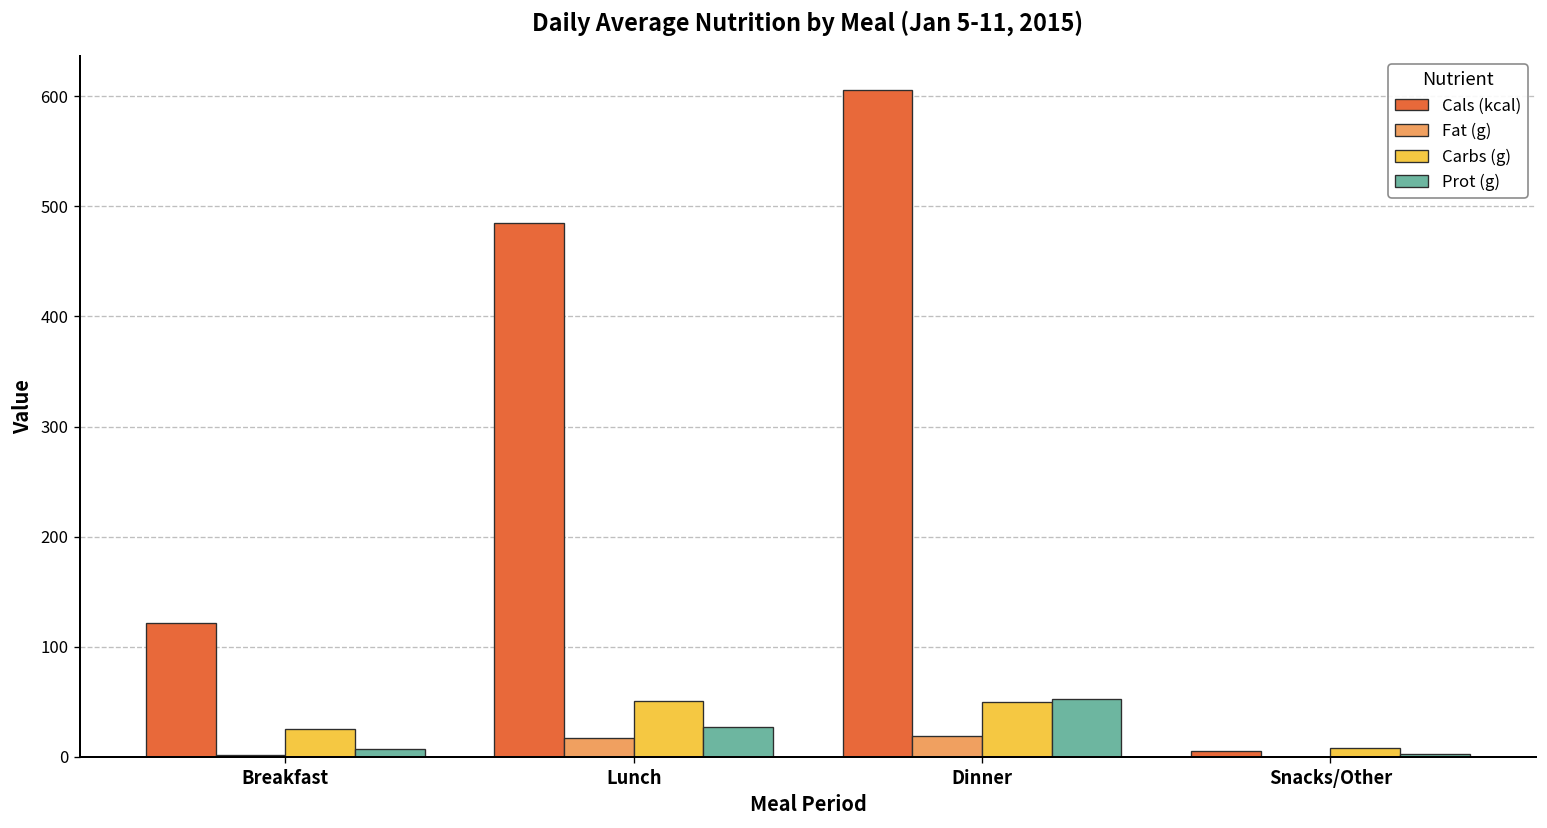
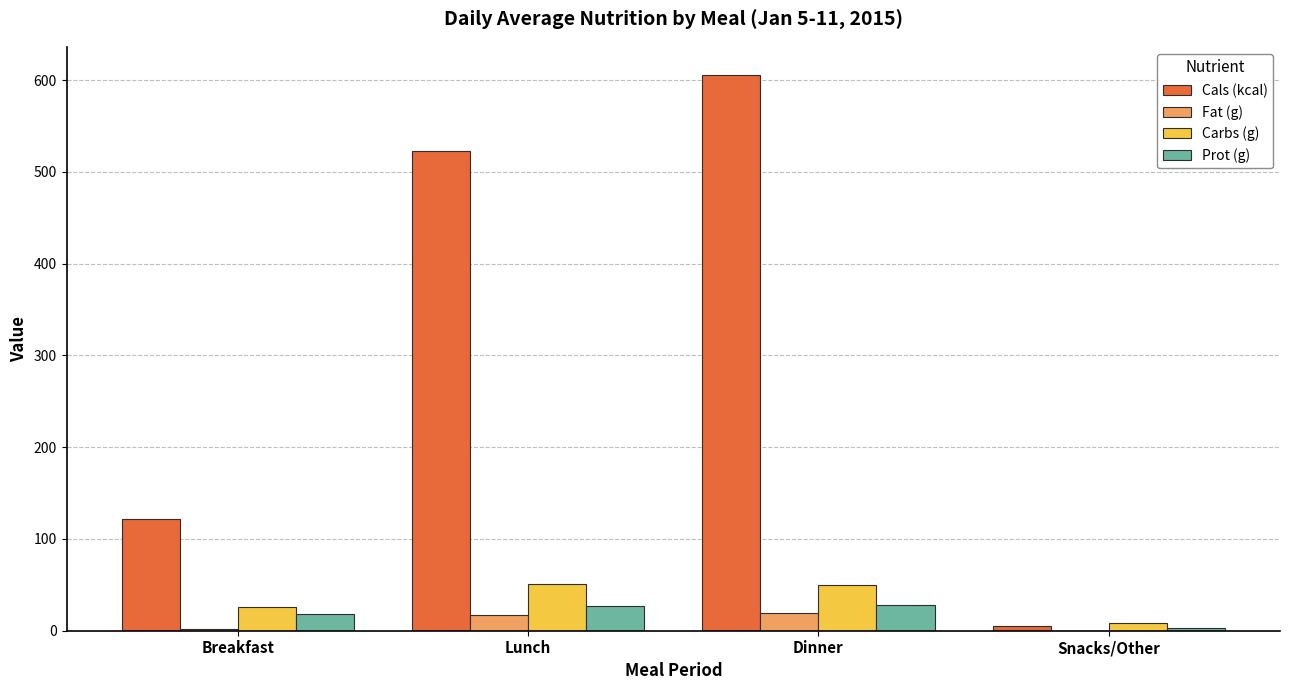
  {
    "Cals (kcal)": {
      "Breakfast": 120,
-     "Lunch": 490,
+     "Lunch": 520,
      "Dinner": 610,
      "Snacks/Other": 10
    },
    "Prot (g)": {
-     "Breakfast": 10,
+     "Breakfast": 20,
      "Lunch": 30,
-     "Dinner": 50,
+     "Dinner": 30,
      "Snacks/Other": 0
    }
  }
